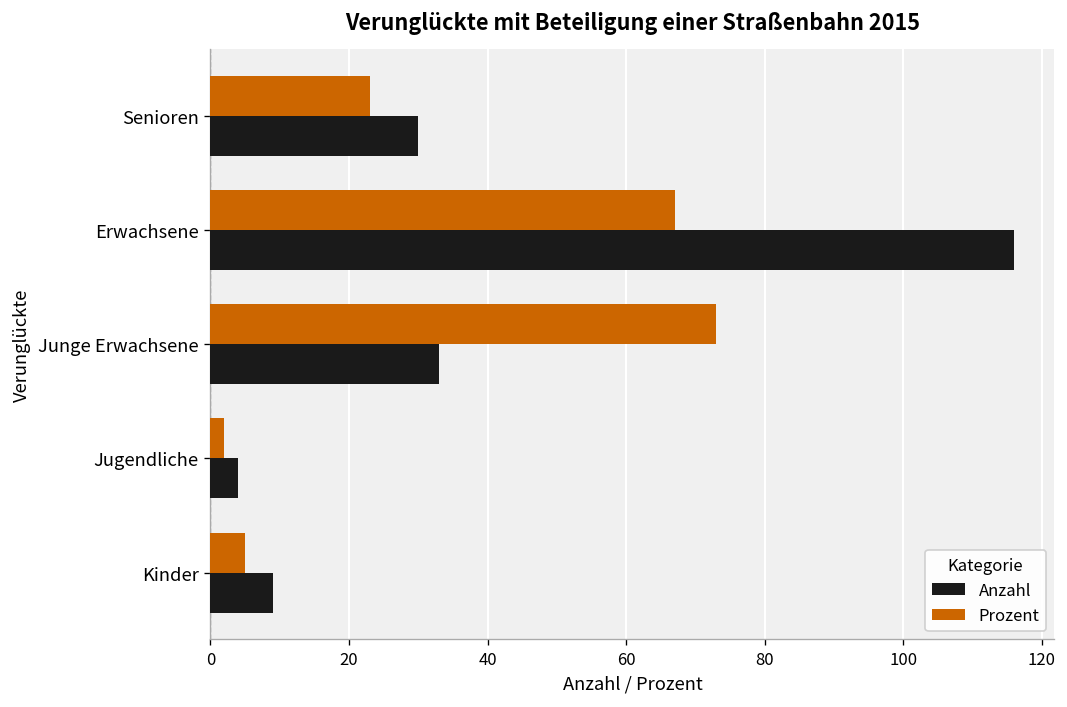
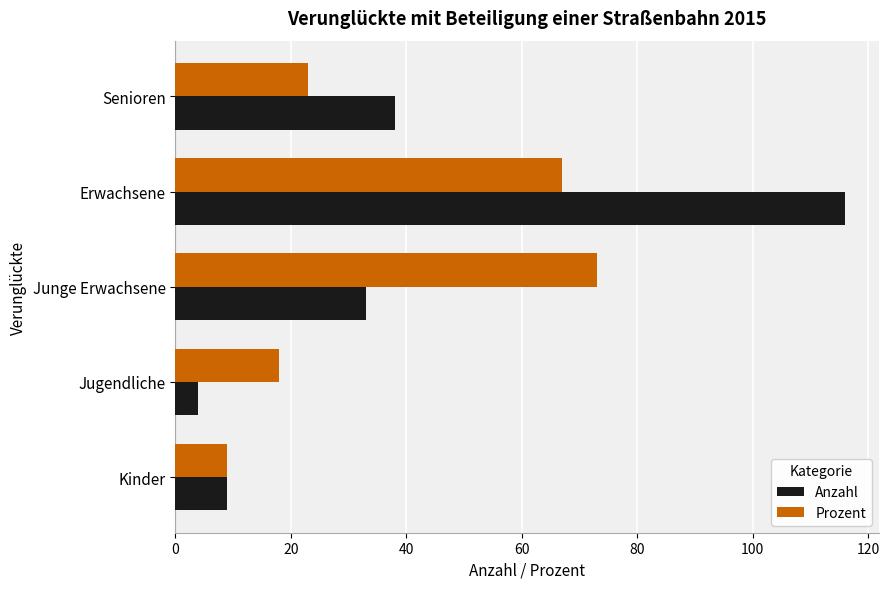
  {
    "Anzahl": {
-     "Senioren": 30,
+     "Senioren": 38,
      "Erwachsene": 116,
      "Junge Erwachsene": 33,
      "Jugendliche": 4,
      "Kinder": 9
    },
    "Prozent": {
      "Senioren": 23,
      "Erwachsene": 67,
      "Junge Erwachsene": 73,
-     "Jugendliche": 2,
-     "Kinder": 5
+     "Jugendliche": 18,
+     "Kinder": 9
    }
  }
